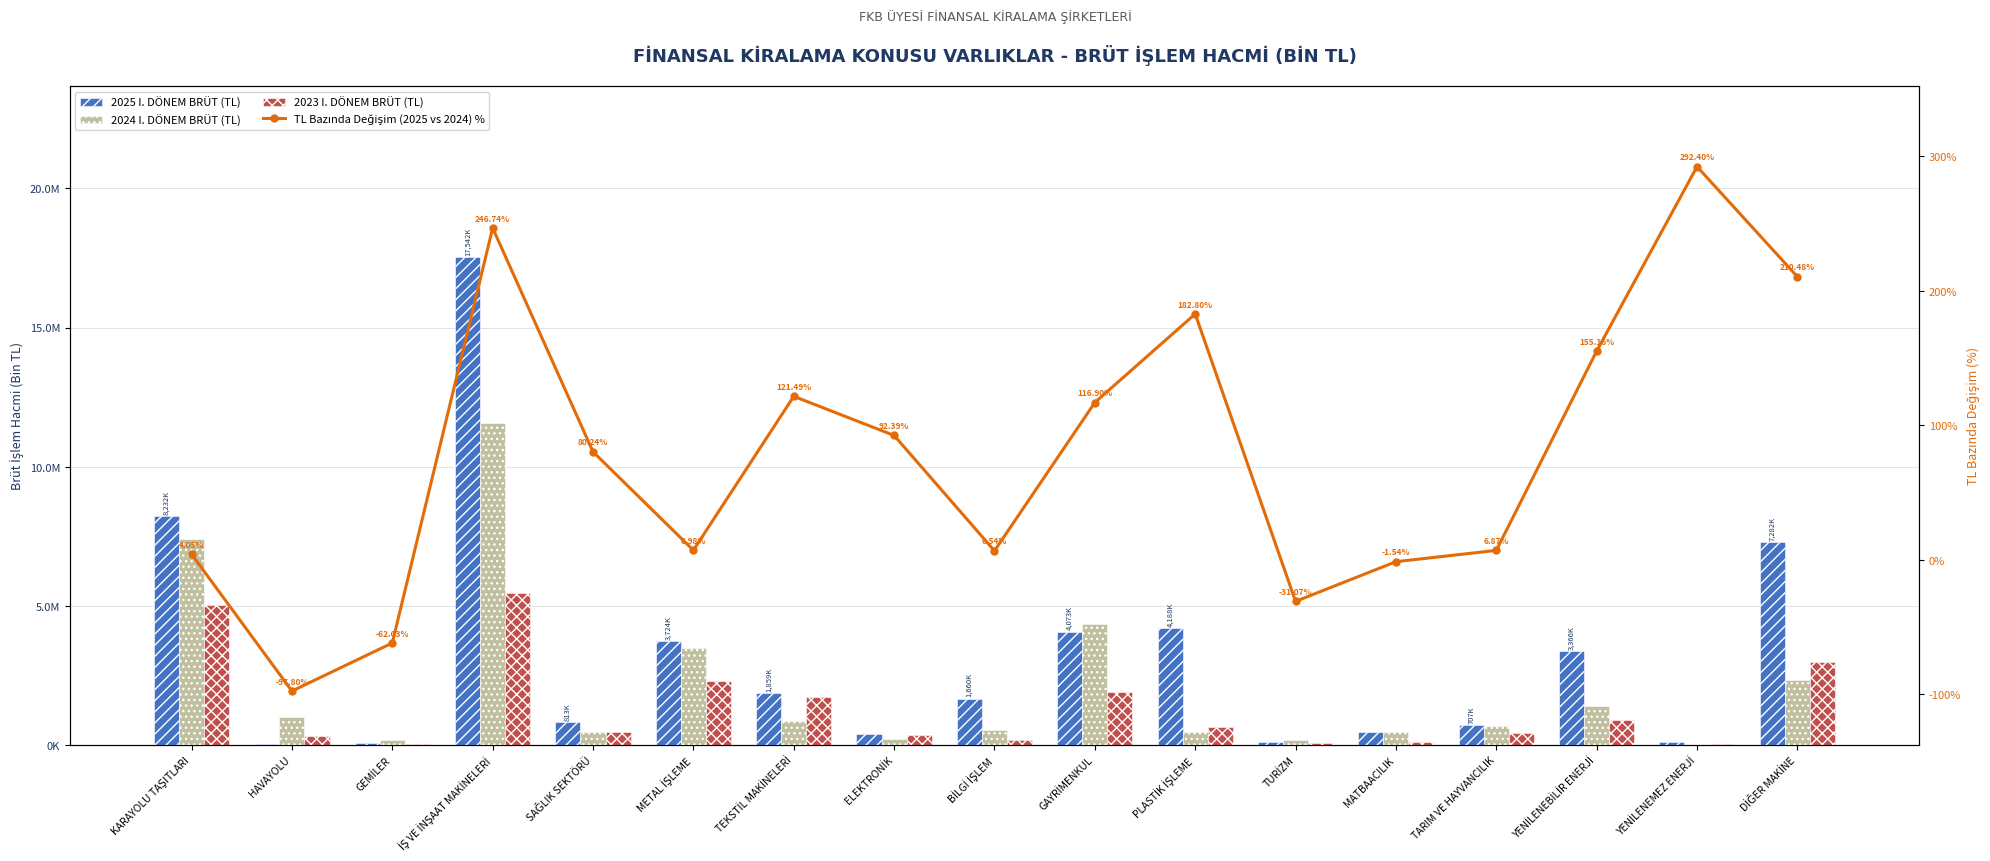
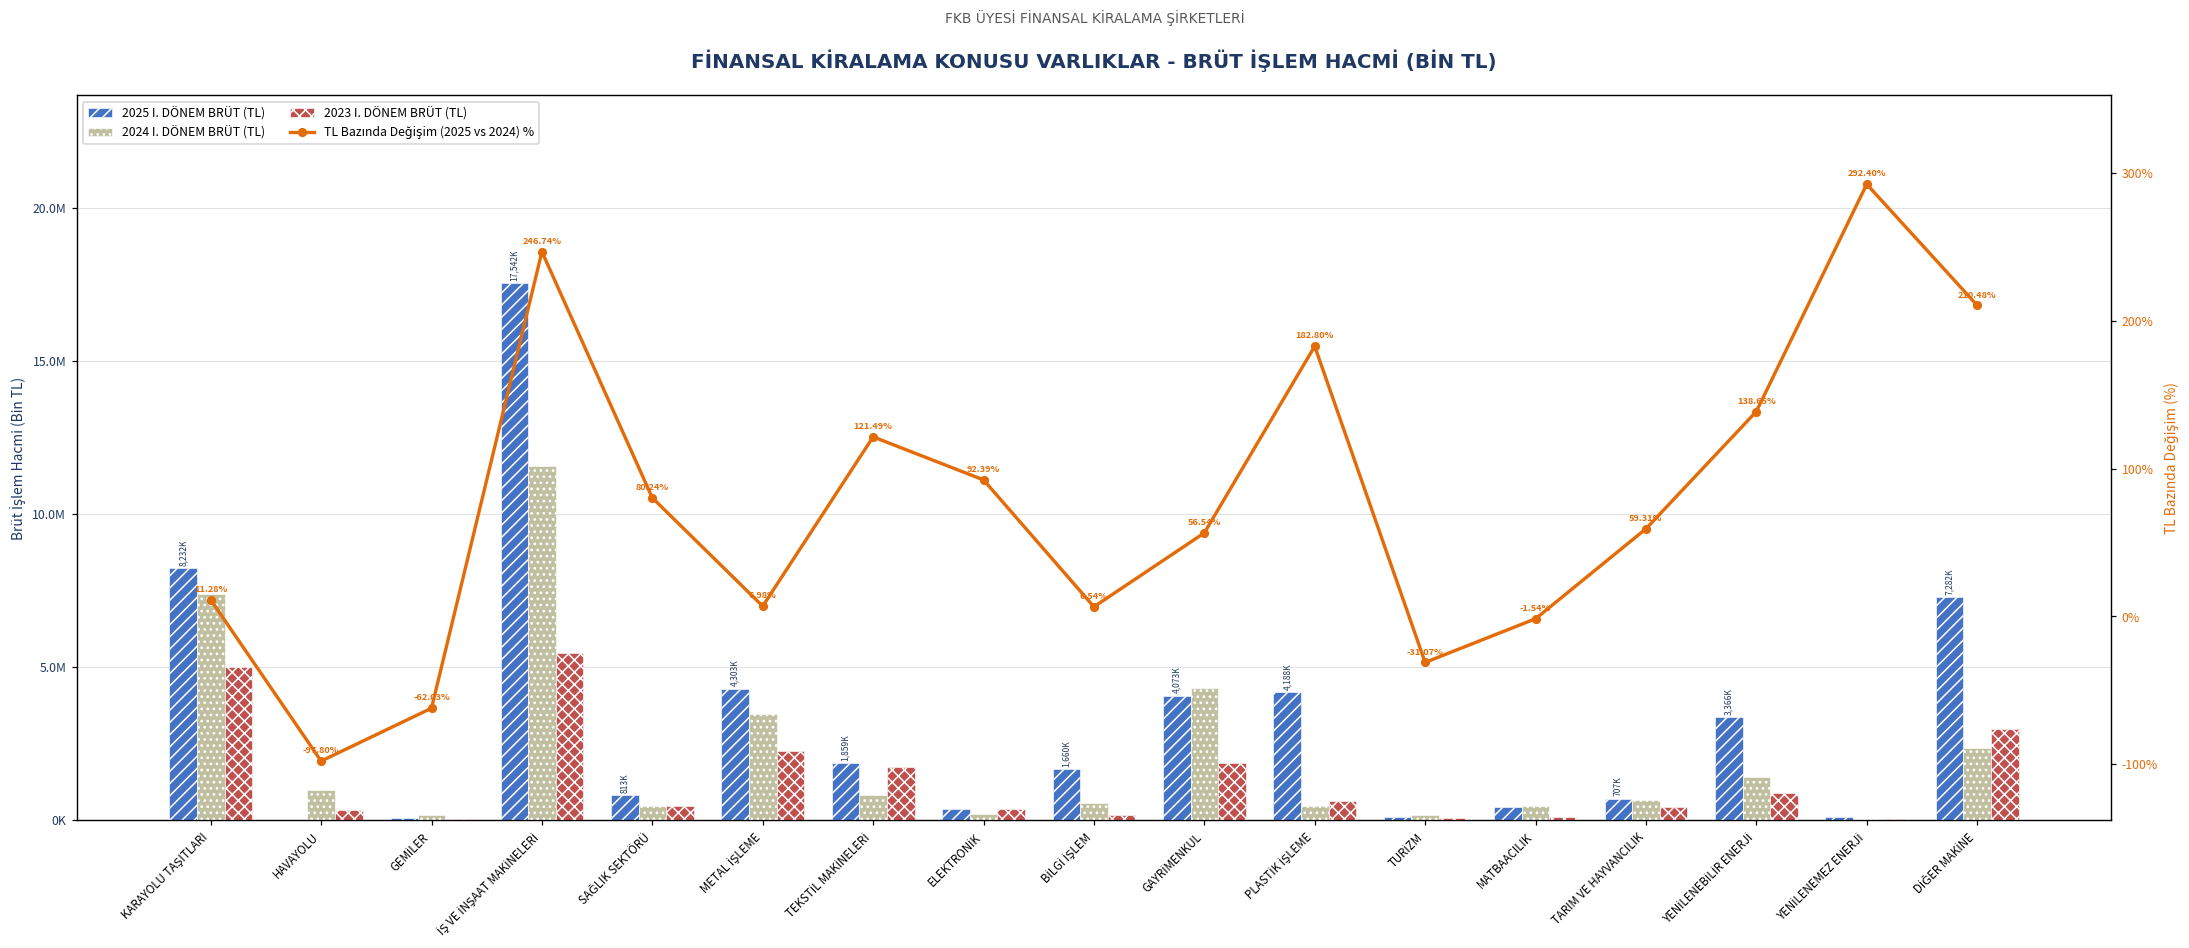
  {
    "2025 I. DÖNEM BRÜT (TL)": {
      "KARAYOLU TAŞITLARI": "8,232K",
      "İŞ VE İNŞAAT MAKİNELERİ": "17,542K",
      "SAĞLIK SEKTÖRÜ": "813K",
-     "METAL İŞLEME": "3,724K",
+     "METAL İŞLEME": "4,303K",
      "TEKSTİL MAKİNELERİ": "1,859K",
      "BİLGİ İŞLEM": "1,660K",
      "GAYRİMENKUL": "4,073K",
      "PLASTİK İŞLEME": "4,188K",
      "TARIM VE HAYVANCILIK": "707K",
      "YENİLENEBİLİR ENERJİ": "3,366K",
      "DİĞER MAKİNE": "7,282K"
    },
    "TL Bazında Değişim (2025 vs 2024) %": {
-     "KARAYOLU TAŞITLARI": "4.05%",
+     "KARAYOLU TAŞITLARI": "11.28%",
      "HAVAYOLU": "-97.80%",
      "GEMİLER": "-62.03%",
      "İŞ VE İNŞAAT MAKİNELERİ": "246.74%",
      "SAĞLIK SEKTÖRÜ": "80.24%",
      "METAL İŞLEME": "6.98%",
      "TEKSTİL MAKİNELERİ": "121.49%",
      "ELEKTRONİK": "92.39%",
      "BİLGİ İŞLEM": "6.54%",
-     "GAYRİMENKUL": "116.90%",
+     "GAYRİMENKUL": "56.54%",
      "PLASTİK İŞLEME": "182.80%",
      "TURİZM": "-31.07%",
      "MATBAACILIK": "-1.54%",
-     "TARIM VE HAYVANCILIK": "6.87%",
-     "YENİLENEBİLİR ENERJİ": "155.16%",
+     "TARIM VE HAYVANCILIK": "59.31%",
+     "YENİLENEBİLİR ENERJİ": "138.65%",
      "YENİLENEMEZ ENERJİ": "292.40%",
      "DİĞER MAKİNE": "210.48%"
    }
  }
